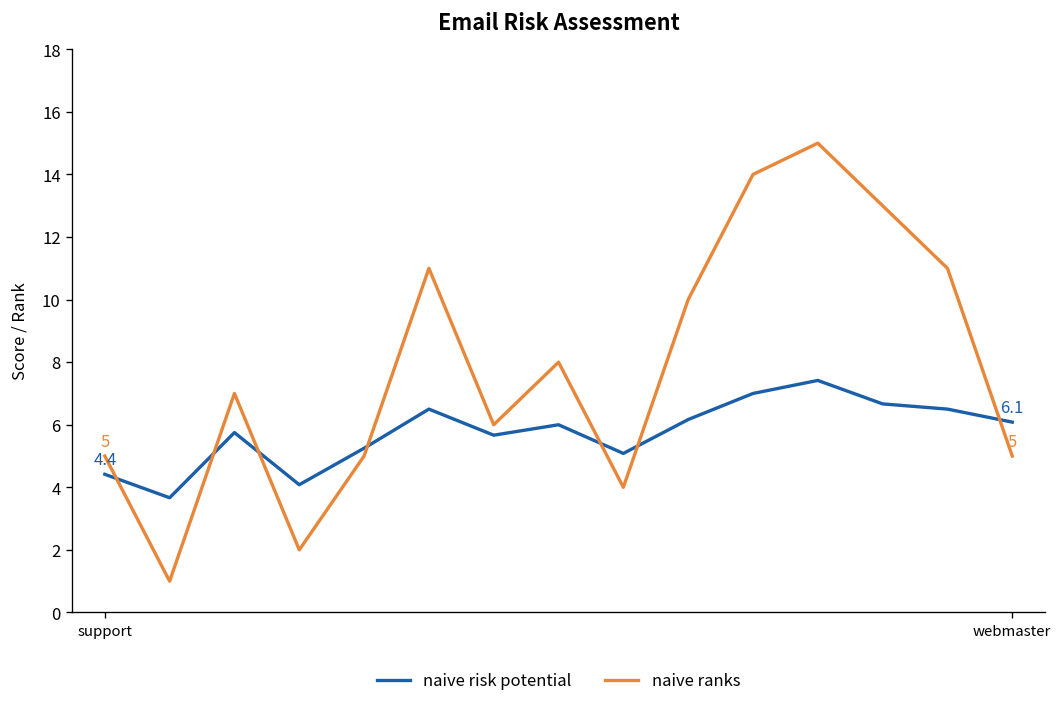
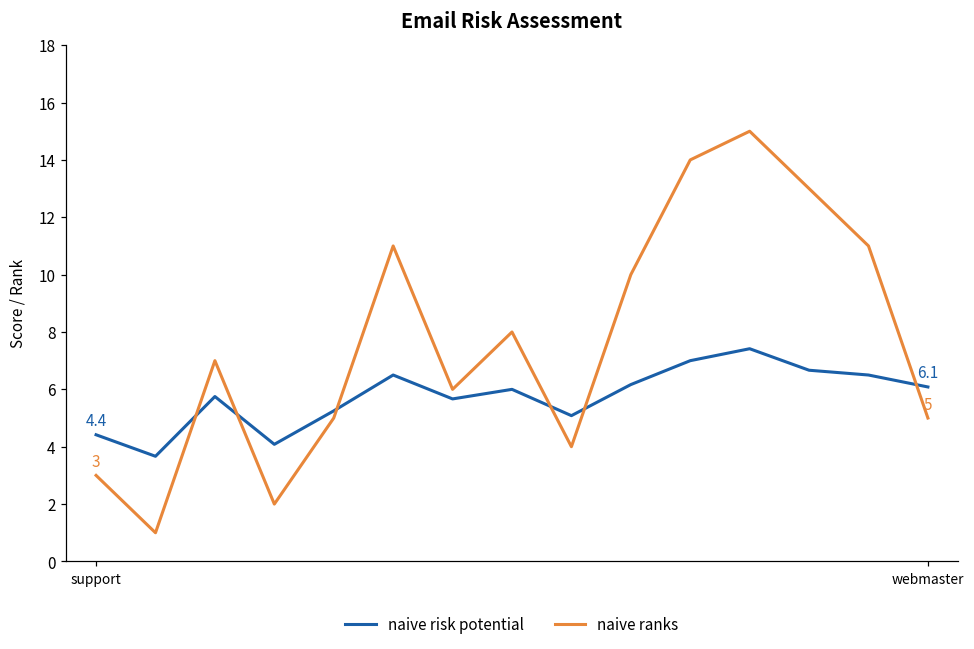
  {
    "naive risk potential": {
      "webmaster": 6.1
    },
    "naive ranks": {
-     "support": 5,
+     "support": 3,
      "webmaster": 5
    }
  }
